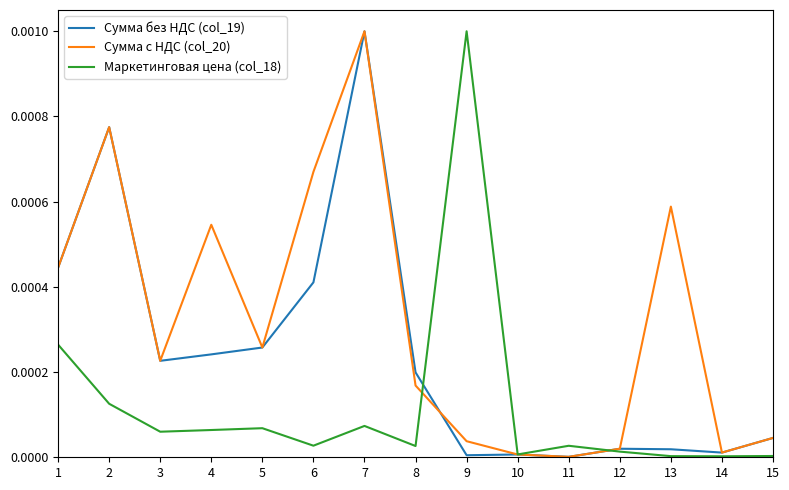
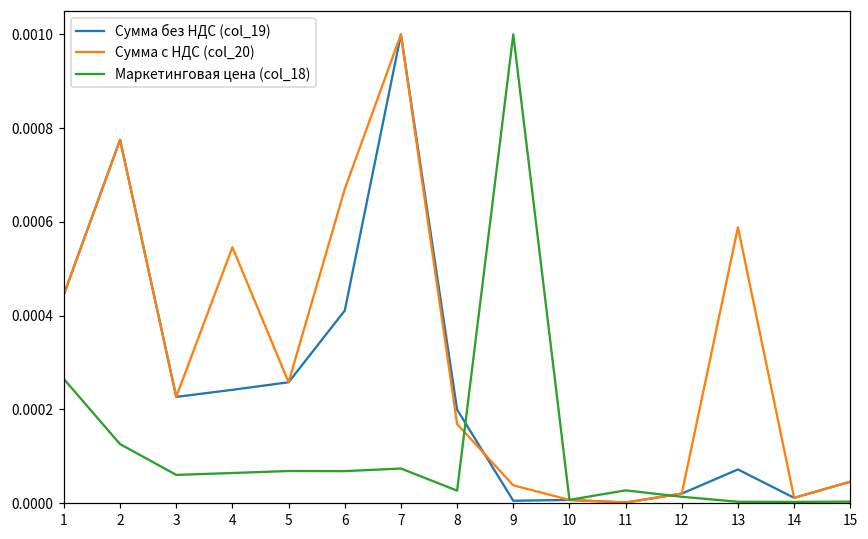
  {
    "Сумма без НДС (col_19)": {
      "4": 0.00024,
      "6": 0.00041,
      "8": 0.00020,
      "9": 0.00000,
-     "13": 0.00002
+     "13": 0.00007
    },
    "Сумма с НДС (col_20)": {
      "4": 0.00055,
      "6": 0.00067,
      "8": 0.00017,
      "9": 0.00004,
      "13": 0.00059
    },
    "Маркетинговая цена (col_18)": {
      "1": 0.00026,
      "2": 0.00013,
      "3": 0.00006,
      "4": 0.00006,
      "5": 0.00007,
-     "6": 0.00003,
+     "6": 0.00007,
      "7": 0.00007,
      "8": 0.00003,
      "9": 0.00100,
      "11": 0.00003,
      "12": 0.00001,
      "13": 0.00000,
      "14": 0.00000,
      "15": 0.00000
    }
  }
